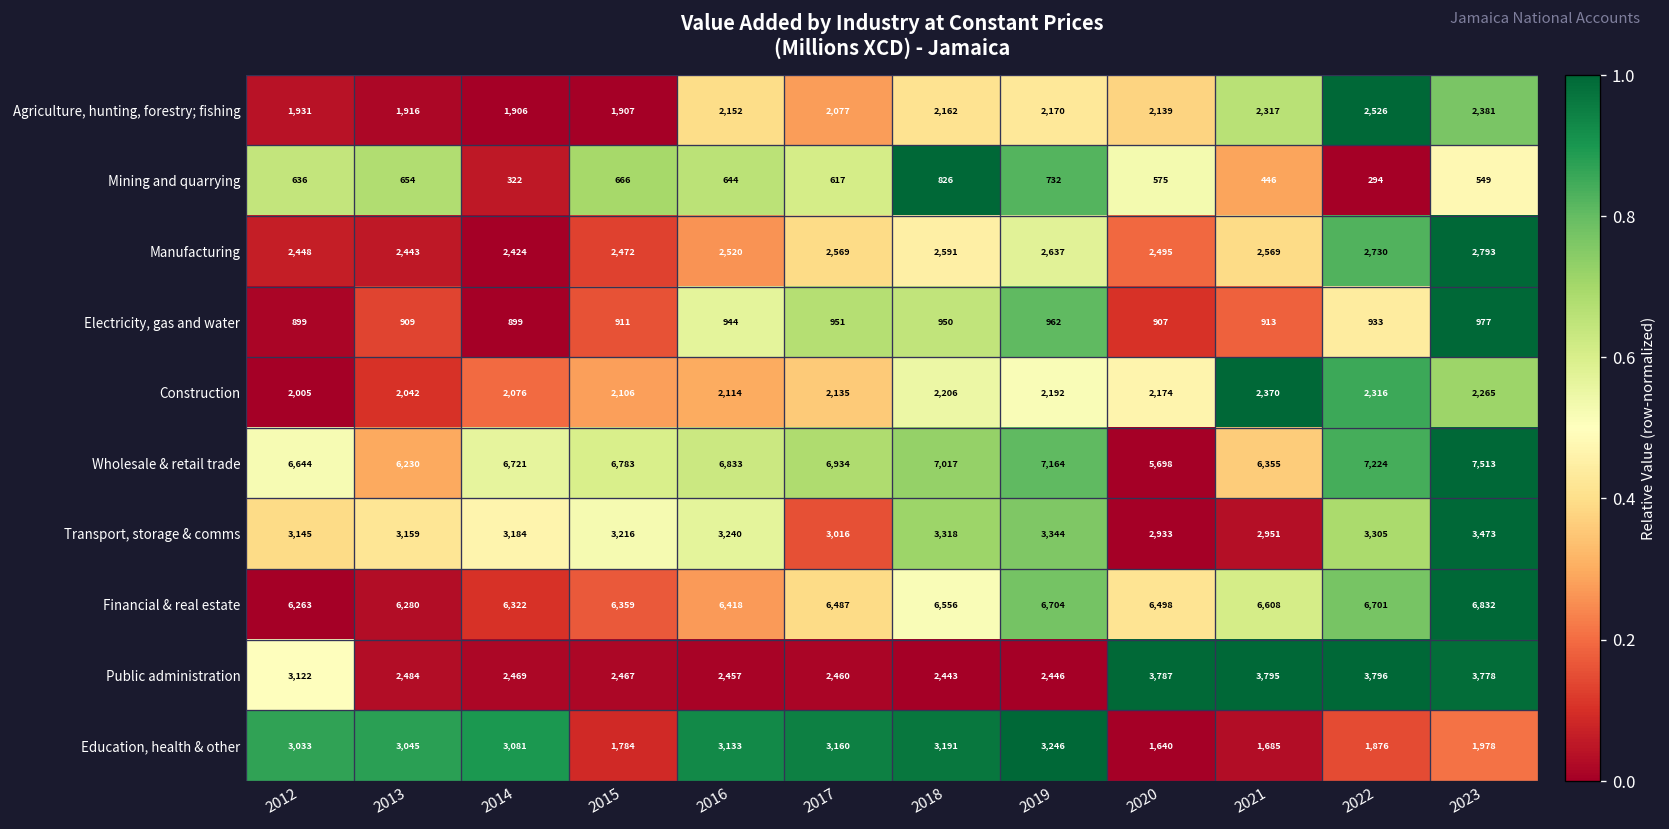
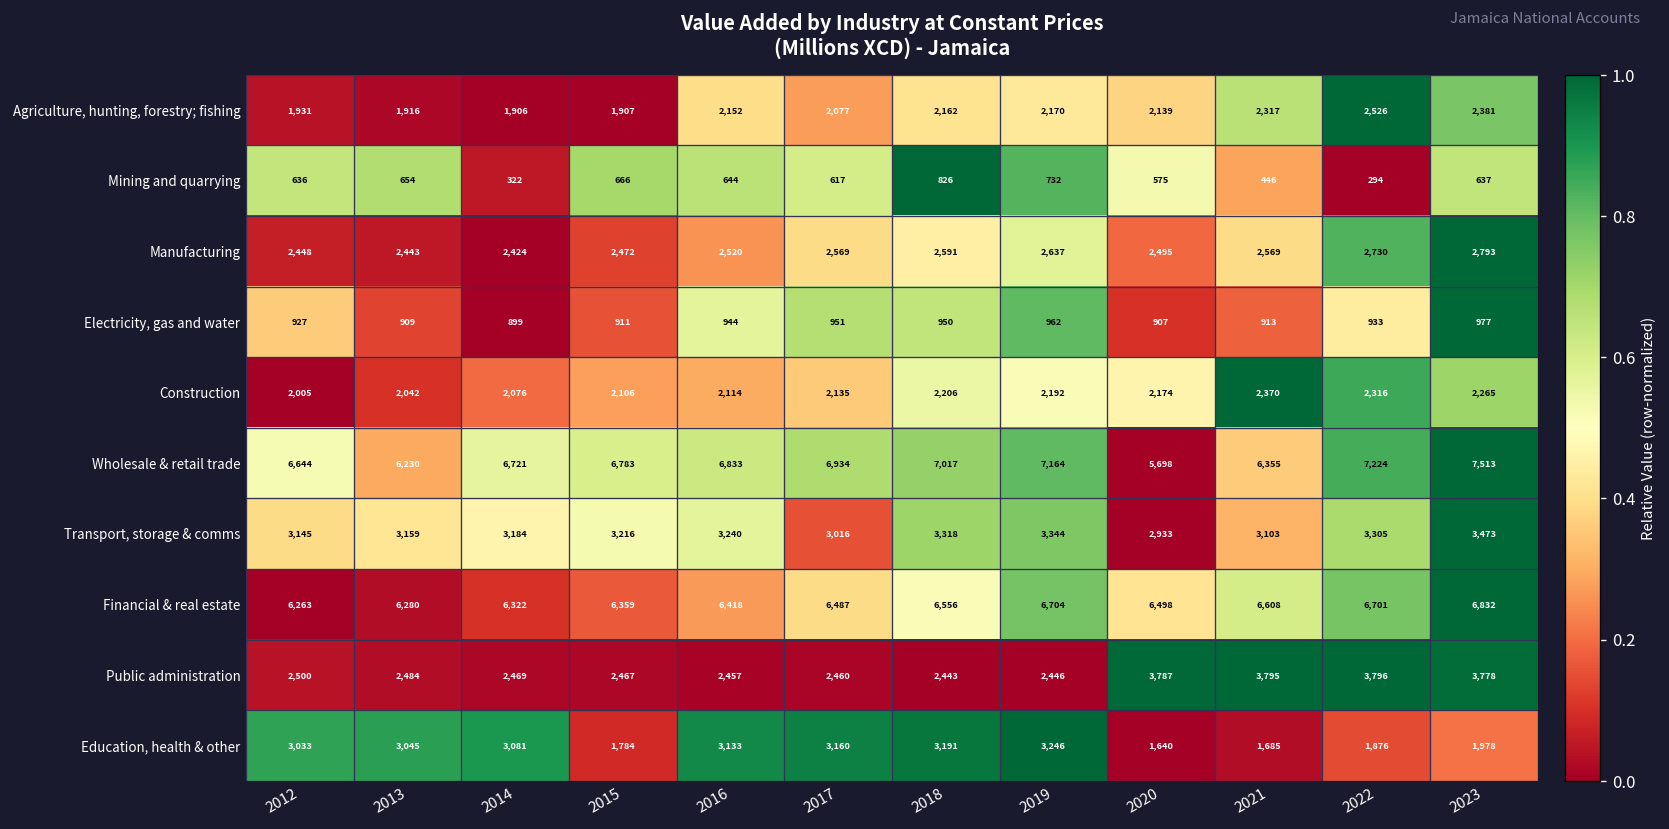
  {
    "Agriculture, hunting, forestry; fishing": {
      "2012": "1,931",
      "2013": "1,916",
      "2014": "1,906",
      "2015": "1,907",
      "2016": "2,152",
      "2017": "2,077",
      "2018": "2,162",
      "2019": "2,170",
      "2020": "2,139",
      "2021": "2,317",
      "2022": "2,526",
      "2023": "2,381"
    },
    "Mining and quarrying": {
      "2012": "636",
      "2013": "654",
      "2014": "322",
      "2015": "666",
      "2016": "644",
      "2017": "617",
      "2018": "826",
      "2019": "732",
      "2020": "575",
      "2021": "446",
      "2022": "294",
-     "2023": "549"
+     "2023": "637"
    },
    "Manufacturing": {
      "2012": "2,448",
      "2013": "2,443",
      "2014": "2,424",
      "2015": "2,472",
      "2016": "2,520",
      "2017": "2,569",
      "2018": "2,591",
      "2019": "2,637",
      "2020": "2,495",
      "2021": "2,569",
      "2022": "2,730",
      "2023": "2,793"
    },
    "Electricity, gas and water": {
-     "2012": "899",
+     "2012": "927",
      "2013": "909",
      "2014": "899",
      "2015": "911",
      "2016": "944",
      "2017": "951",
      "2018": "950",
      "2019": "962",
      "2020": "907",
      "2021": "913",
      "2022": "933",
      "2023": "977"
    },
    "Construction": {
      "2012": "2,005",
      "2013": "2,042",
      "2014": "2,076",
      "2015": "2,106",
      "2016": "2,114",
      "2017": "2,135",
      "2018": "2,206",
      "2019": "2,192",
      "2020": "2,174",
      "2021": "2,370",
      "2022": "2,316",
      "2023": "2,265"
    },
    "Wholesale & retail trade": {
      "2012": "6,644",
      "2013": "6,230",
      "2014": "6,721",
      "2015": "6,783",
      "2016": "6,833",
      "2017": "6,934",
      "2018": "7,017",
      "2019": "7,164",
      "2020": "5,698",
      "2021": "6,355",
      "2022": "7,224",
      "2023": "7,513"
    },
    "Transport, storage & comms": {
      "2012": "3,145",
      "2013": "3,159",
      "2014": "3,184",
      "2015": "3,216",
      "2016": "3,240",
      "2017": "3,016",
      "2018": "3,318",
      "2019": "3,344",
      "2020": "2,933",
-     "2021": "2,951",
+     "2021": "3,103",
      "2022": "3,305",
      "2023": "3,473"
    },
    "Financial & real estate": {
      "2012": "6,263",
      "2013": "6,280",
      "2014": "6,322",
      "2015": "6,359",
      "2016": "6,418",
      "2017": "6,487",
      "2018": "6,556",
      "2019": "6,704",
      "2020": "6,498",
      "2021": "6,608",
      "2022": "6,701",
      "2023": "6,832"
    },
    "Public administration": {
-     "2012": "3,122",
+     "2012": "2,500",
      "2013": "2,484",
      "2014": "2,469",
      "2015": "2,467",
      "2016": "2,457",
      "2017": "2,460",
      "2018": "2,443",
      "2019": "2,446",
      "2020": "3,787",
      "2021": "3,795",
      "2022": "3,796",
      "2023": "3,778"
    },
    "Education, health & other": {
      "2012": "3,033",
      "2013": "3,045",
      "2014": "3,081",
      "2015": "1,784",
      "2016": "3,133",
      "2017": "3,160",
      "2018": "3,191",
      "2019": "3,246",
      "2020": "1,640",
      "2021": "1,685",
      "2022": "1,876",
      "2023": "1,978"
    }
  }
